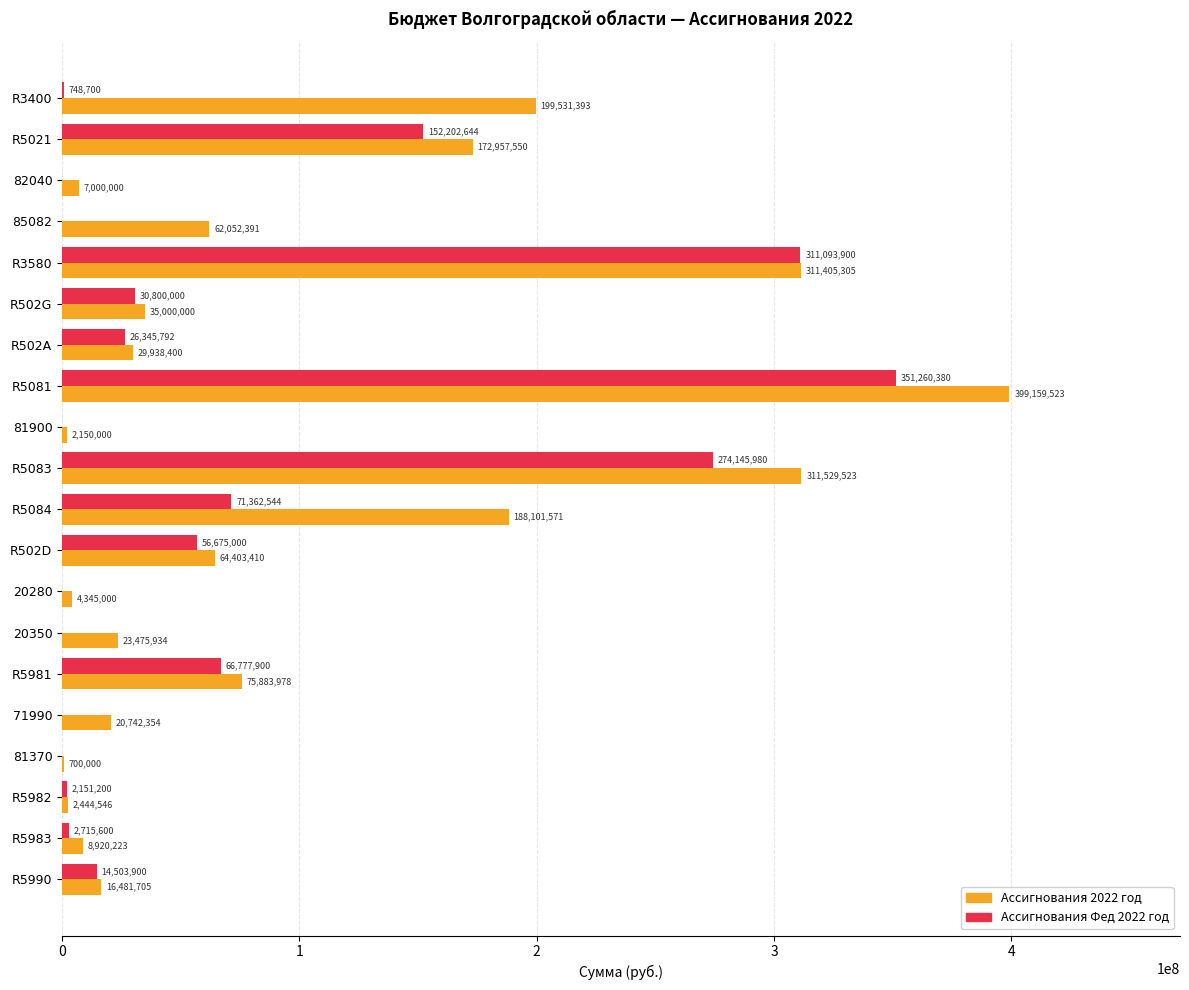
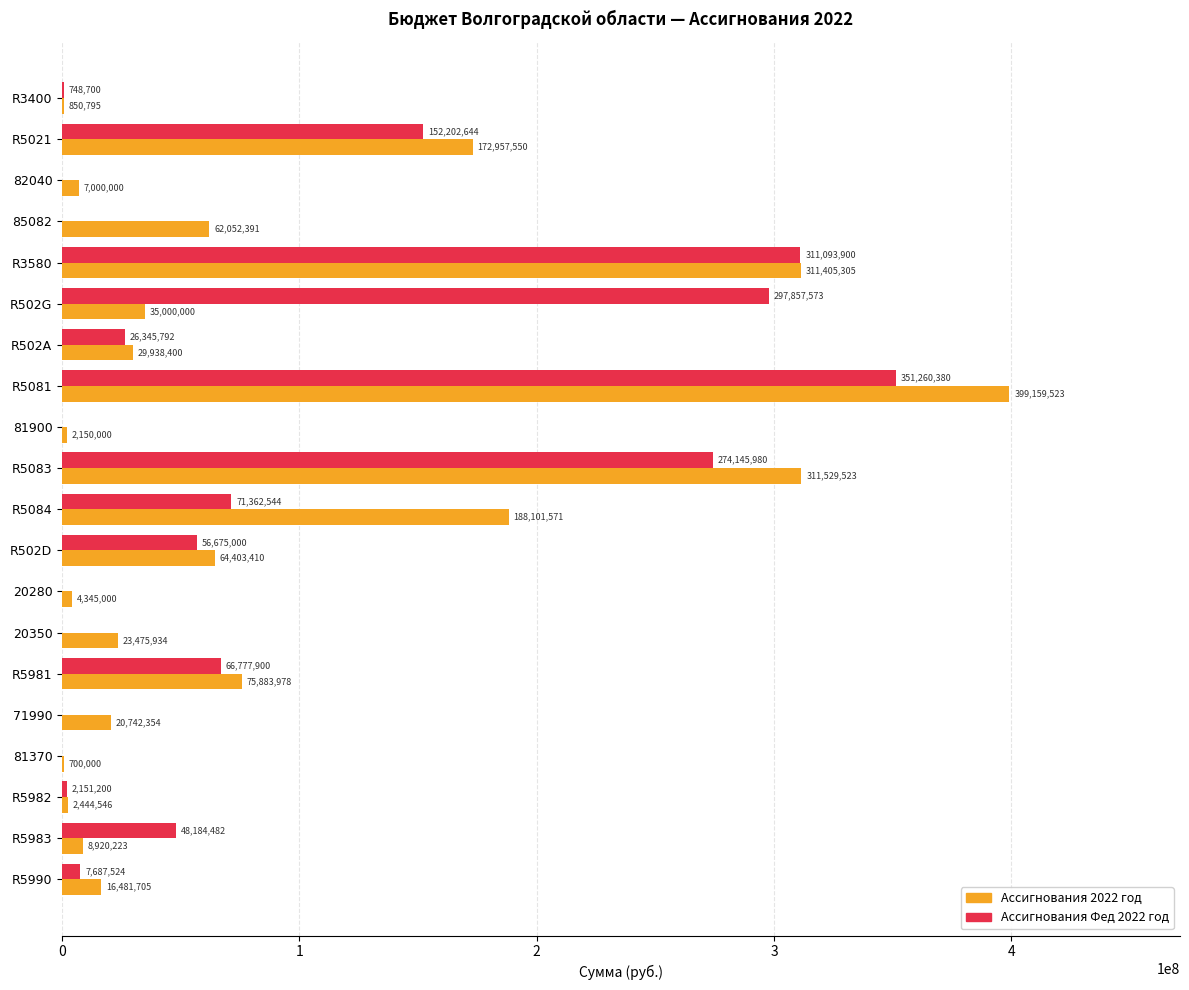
  {
    "Ассигнования 2022 год": {
-     "R3400": "199,531,393",
+     "R3400": "850,795",
      "R5021": "172,957,550",
      "82040": "7,000,000",
      "85082": "62,052,391",
      "R3580": "311,405,305",
      "R502G": "35,000,000",
      "R502А": "29,938,400",
      "R5081": "399,159,523",
      "81900": "2,150,000",
      "R5083": "311,529,523",
      "R5084": "188,101,571",
      "R502D": "64,403,410",
      "20280": "4,345,000",
      "20350": "23,475,934",
      "R5981": "75,883,978",
      "71990": "20,742,354",
      "81370": "700,000",
      "R5982": "2,444,546",
      "R5983": "8,920,223",
      "R5990": "16,481,705"
    },
    "Ассигнования Фед 2022 год": {
      "R3400": "748,700",
      "R5021": "152,202,644",
      "R3580": "311,093,900",
-     "R502G": "30,800,000",
+     "R502G": "297,857,573",
      "R502А": "26,345,792",
      "R5081": "351,260,380",
      "R5083": "274,145,980",
      "R5084": "71,362,544",
      "R502D": "56,675,000",
      "R5981": "66,777,900",
      "R5982": "2,151,200",
-     "R5983": "2,715,600",
-     "R5990": "14,503,900"
+     "R5983": "48,184,482",
+     "R5990": "7,687,524"
    }
  }
